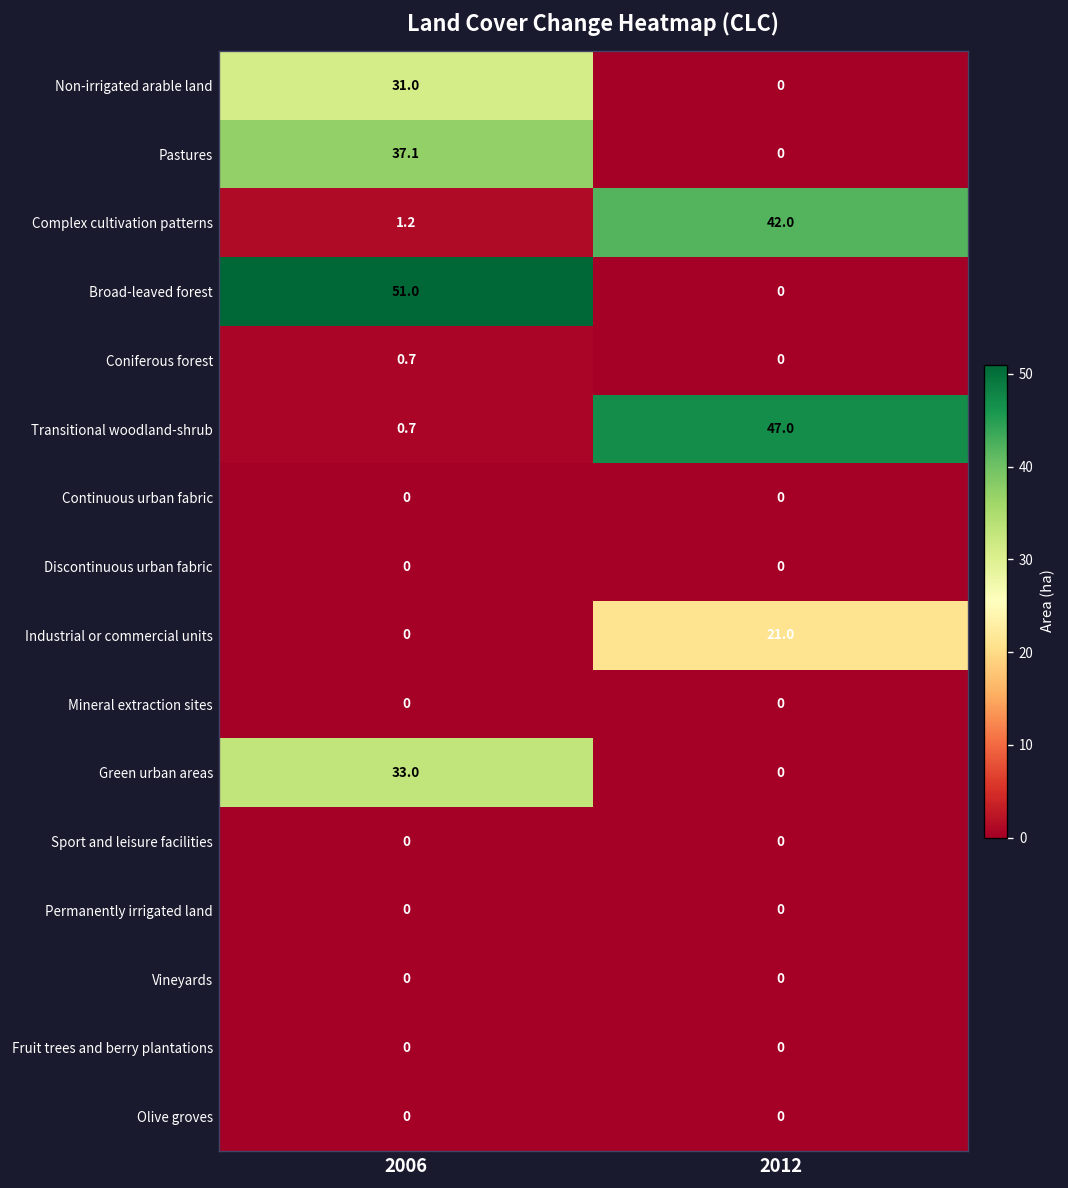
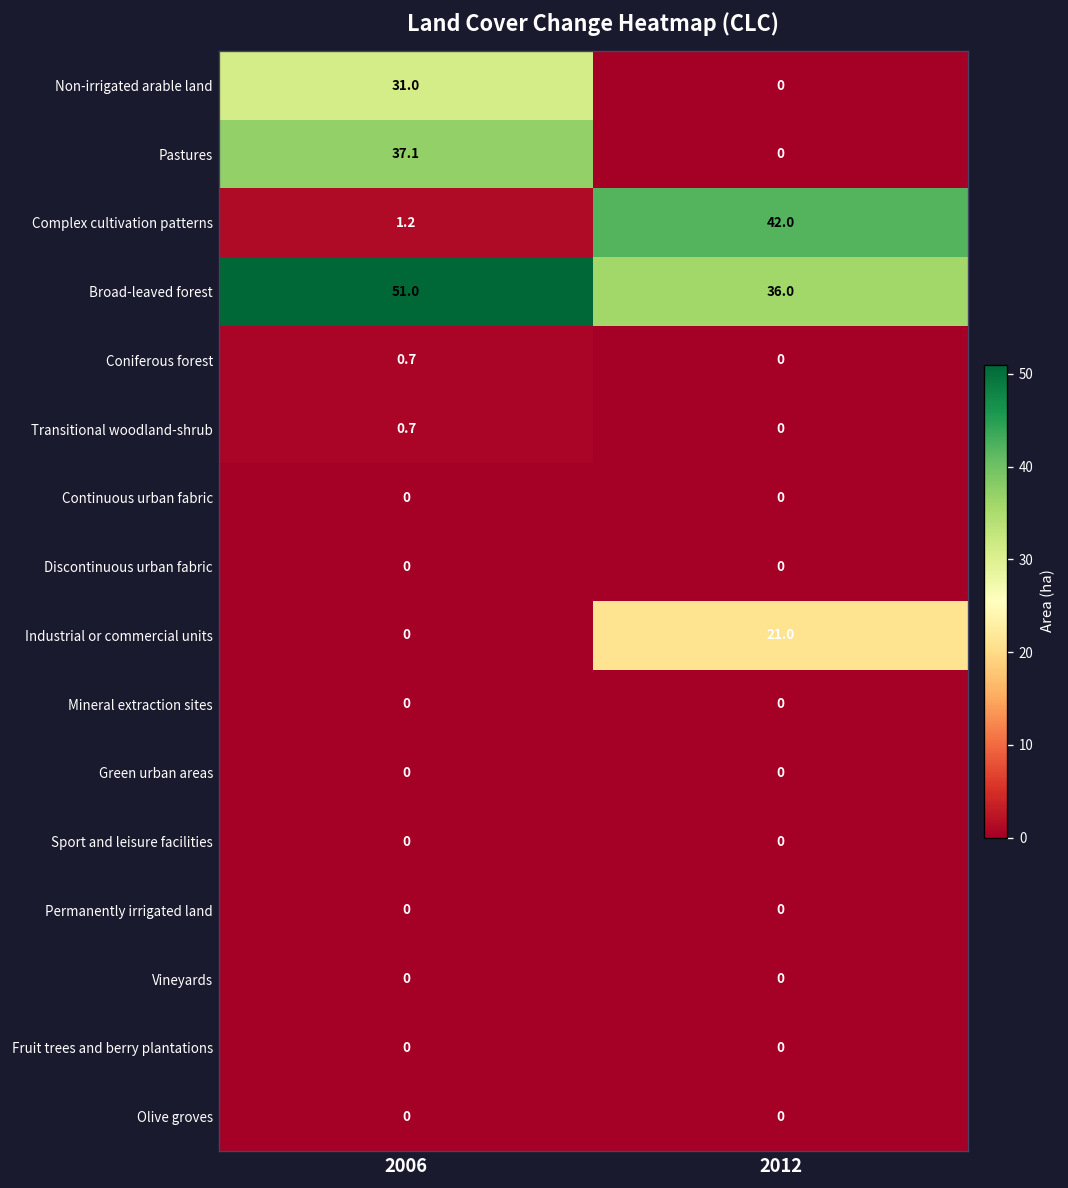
  {
    "Non-irrigated arable land": {
      "2006": 31.0,
      "2012": 0
    },
    "Pastures": {
      "2006": 37.1,
      "2012": 0
    },
    "Complex cultivation patterns": {
      "2006": 1.2,
      "2012": 42.0
    },
    "Broad-leaved forest": {
      "2006": 51.0,
-     "2012": 0
+     "2012": 36.0
    },
    "Coniferous forest": {
      "2006": 0.7,
      "2012": 0
    },
    "Transitional woodland-shrub": {
      "2006": 0.7,
-     "2012": 47.0
+     "2012": 0
    },
    "Continuous urban fabric": {
      "2006": 0,
      "2012": 0
    },
    "Discontinuous urban fabric": {
      "2006": 0,
      "2012": 0
    },
    "Industrial or commercial units": {
      "2006": 0,
      "2012": 21.0
    },
    "Mineral extraction sites": {
      "2006": 0,
      "2012": 0
    },
    "Green urban areas": {
-     "2006": 33.0,
+     "2006": 0,
      "2012": 0
    },
    "Sport and leisure facilities": {
      "2006": 0,
      "2012": 0
    },
    "Permanently irrigated land": {
      "2006": 0,
      "2012": 0
    },
    "Vineyards": {
      "2006": 0,
      "2012": 0
    },
    "Fruit trees and berry plantations": {
      "2006": 0,
      "2012": 0
    },
    "Olive groves": {
      "2006": 0,
      "2012": 0
    }
  }
